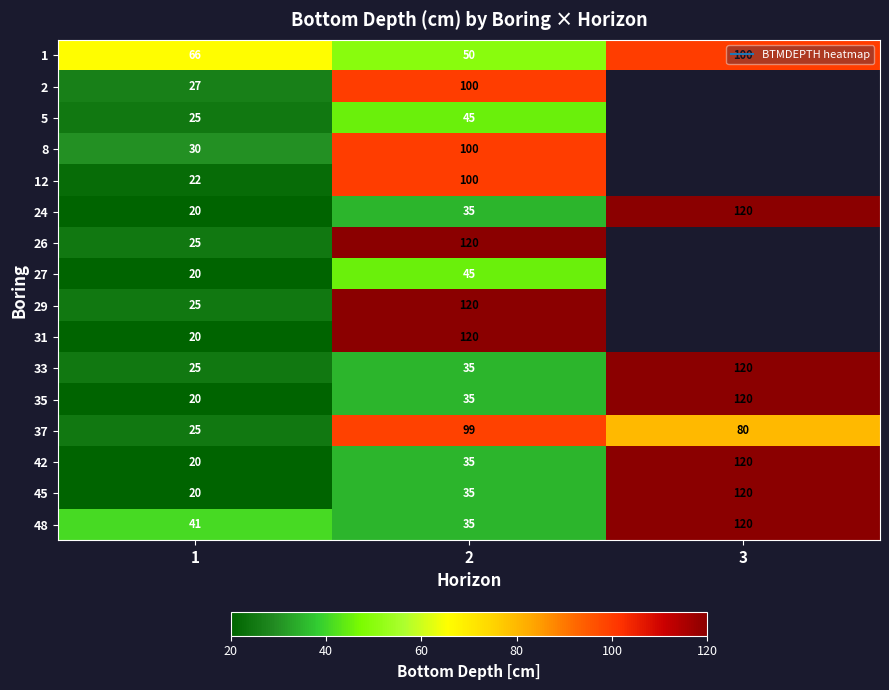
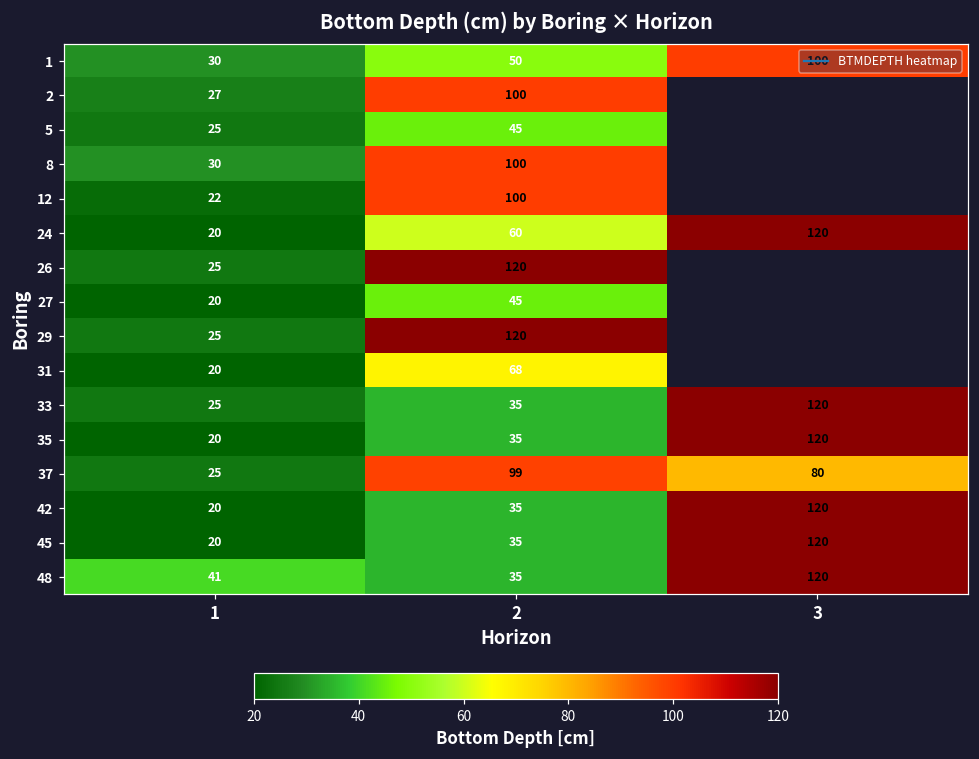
  {
    "1": {
-     "1": 66,
+     "1": 30,
      "2": 50
    },
    "2": {
      "1": 27,
      "2": 100
    },
    "5": {
      "1": 25,
      "2": 45
    },
    "8": {
      "1": 30,
      "2": 100
    },
    "12": {
      "1": 22,
      "2": 100
    },
    "24": {
      "1": 20,
-     "2": 35,
+     "2": 60,
      "3": 120
    },
    "26": {
      "1": 25,
      "2": 120
    },
    "27": {
      "1": 20,
      "2": 45
    },
    "29": {
      "1": 25,
      "2": 120
    },
    "31": {
      "1": 20,
-     "2": 120
+     "2": 68
    },
    "33": {
      "1": 25,
      "2": 35,
      "3": 120
    },
    "35": {
      "1": 20,
      "2": 35,
      "3": 120
    },
    "37": {
      "1": 25,
      "2": 99,
      "3": 80
    },
    "42": {
      "1": 20,
      "2": 35,
      "3": 120
    },
    "45": {
      "1": 20,
      "2": 35,
      "3": 120
    },
    "48": {
      "1": 41,
      "2": 35,
      "3": 120
    }
  }
